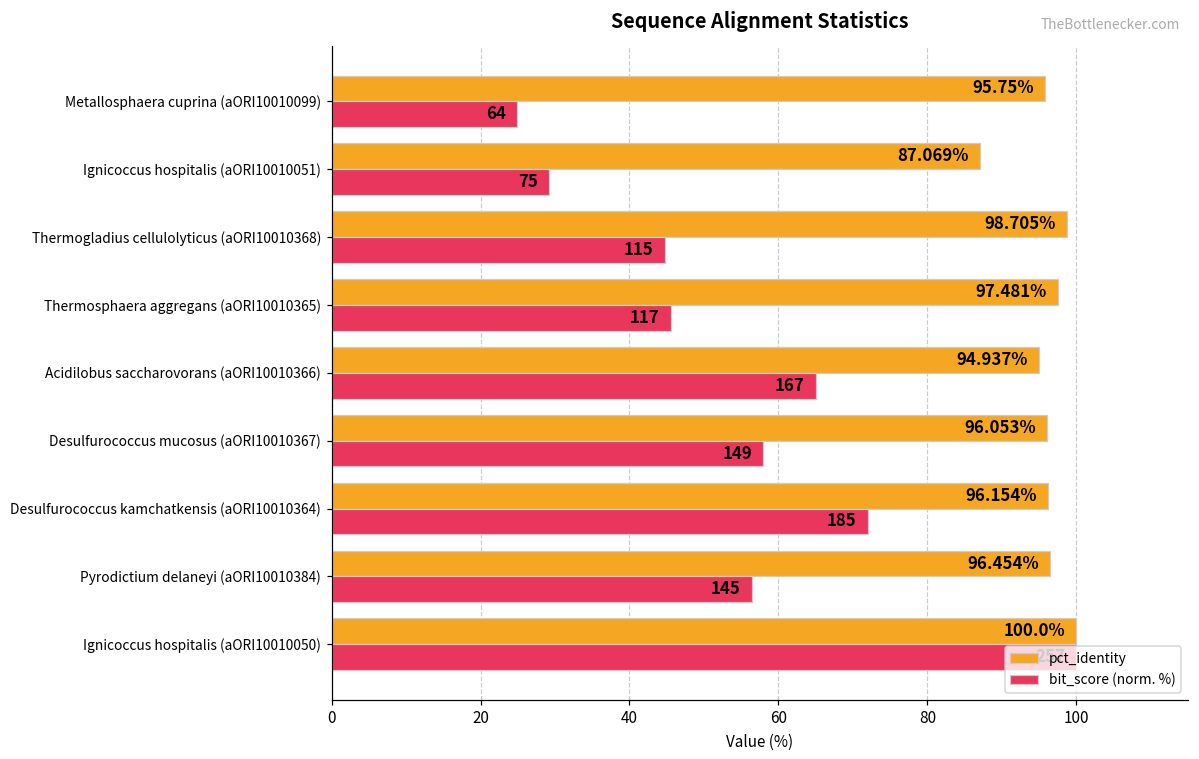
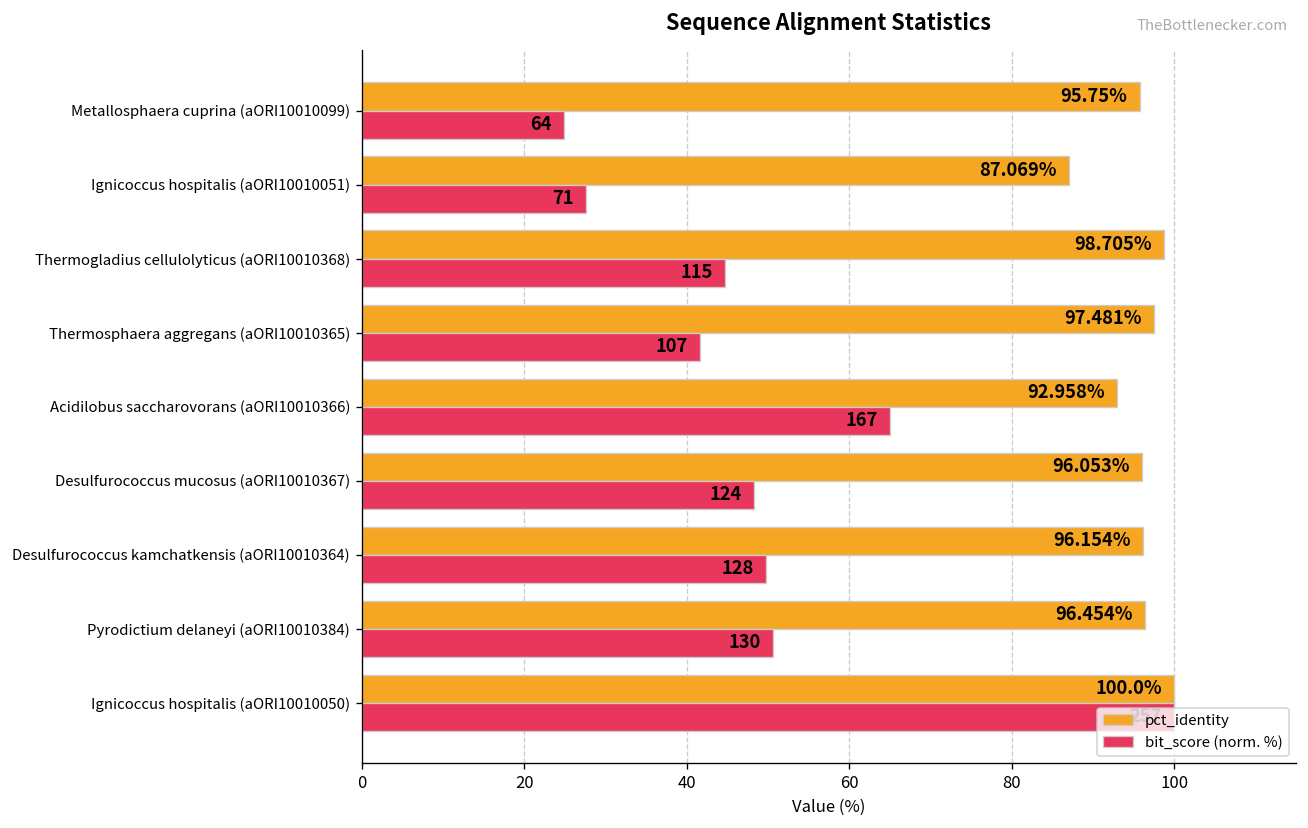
  {
    "pct_identity": {
      "Metallosphaera cuprina (aORI10010099)": "95.75%",
      "Ignicoccus hospitalis (aORI10010051)": "87.069%",
      "Thermogladius cellulolyticus (aORI10010368)": "98.705%",
      "Thermosphaera aggregans (aORI10010365)": "97.481%",
-     "Acidilobus saccharovorans (aORI10010366)": "94.937%",
+     "Acidilobus saccharovorans (aORI10010366)": "92.958%",
      "Desulfurococcus mucosus (aORI10010367)": "96.053%",
      "Desulfurococcus kamchatkensis (aORI10010364)": "96.154%",
      "Pyrodictium delaneyi (aORI10010384)": "96.454%",
      "Ignicoccus hospitalis (aORI10010050)": "100.0%"
    },
    "bit_score (norm. %)": {
-     "Ignicoccus hospitalis (aORI10010051)": "75",
-     "Thermosphaera aggregans (aORI10010365)": "117",
-     "Desulfurococcus mucosus (aORI10010367)": "149",
-     "Desulfurococcus kamchatkensis (aORI10010364)": "185",
-     "Pyrodictium delaneyi (aORI10010384)": "145"
+     "Ignicoccus hospitalis (aORI10010051)": "71",
+     "Thermosphaera aggregans (aORI10010365)": "107",
+     "Desulfurococcus mucosus (aORI10010367)": "124",
+     "Desulfurococcus kamchatkensis (aORI10010364)": "128",
+     "Pyrodictium delaneyi (aORI10010384)": "130"
    }
  }
